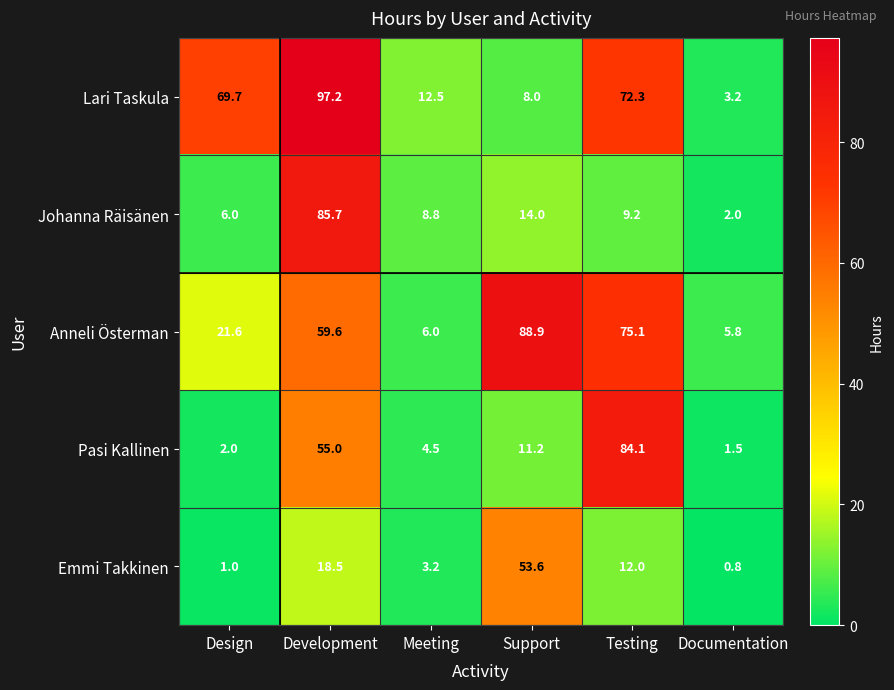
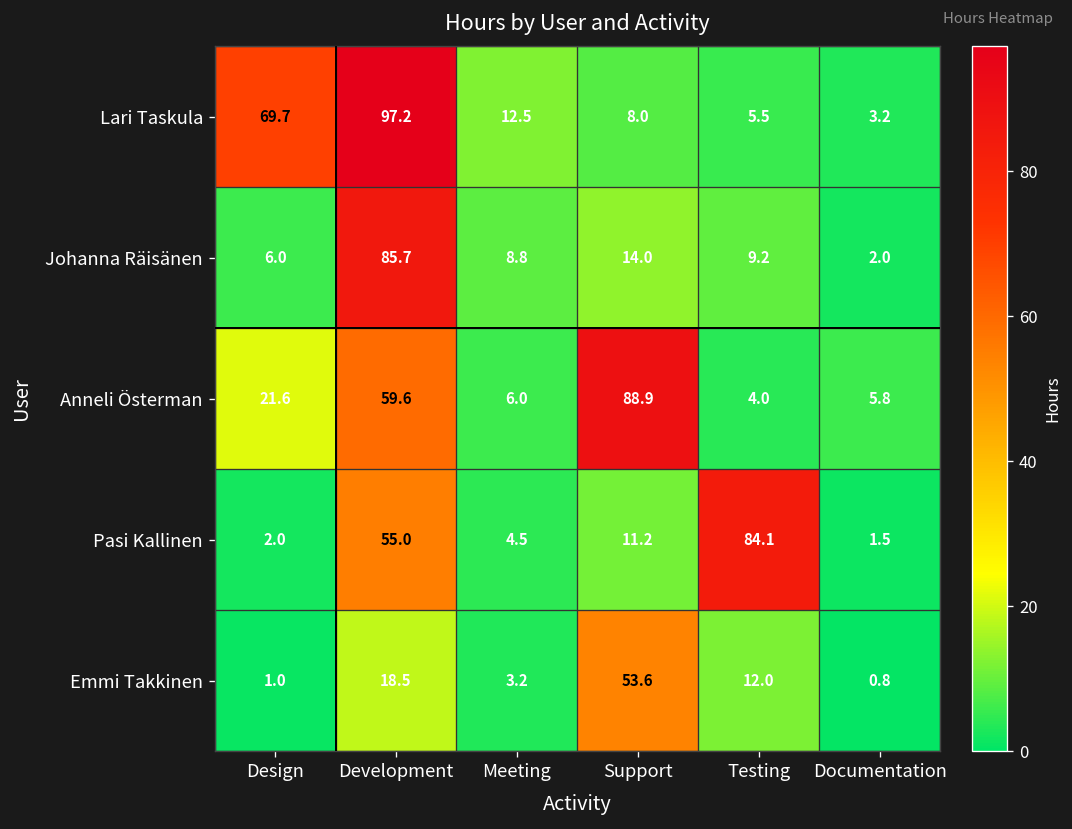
  {
    "Lari Taskula": {
      "Design": 69.7,
      "Development": 97.2,
      "Meeting": 12.5,
      "Support": 8.0,
-     "Testing": 72.3,
+     "Testing": 5.5,
      "Documentation": 3.2
    },
    "Johanna Räisänen": {
      "Design": 6.0,
      "Development": 85.7,
      "Meeting": 8.8,
      "Support": 14.0,
      "Testing": 9.2,
      "Documentation": 2.0
    },
    "Anneli Österman": {
      "Design": 21.6,
      "Development": 59.6,
      "Meeting": 6.0,
      "Support": 88.9,
-     "Testing": 75.1,
+     "Testing": 4.0,
      "Documentation": 5.8
    },
    "Pasi Kallinen": {
      "Design": 2.0,
      "Development": 55.0,
      "Meeting": 4.5,
      "Support": 11.2,
      "Testing": 84.1,
      "Documentation": 1.5
    },
    "Emmi Takkinen": {
      "Design": 1.0,
      "Development": 18.5,
      "Meeting": 3.2,
      "Support": 53.6,
      "Testing": 12.0,
      "Documentation": 0.8
    }
  }
